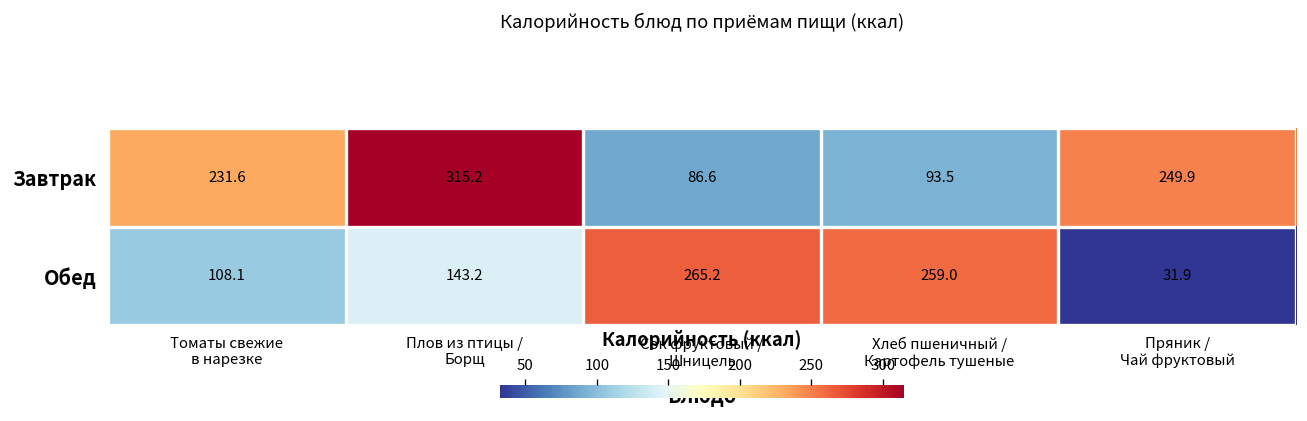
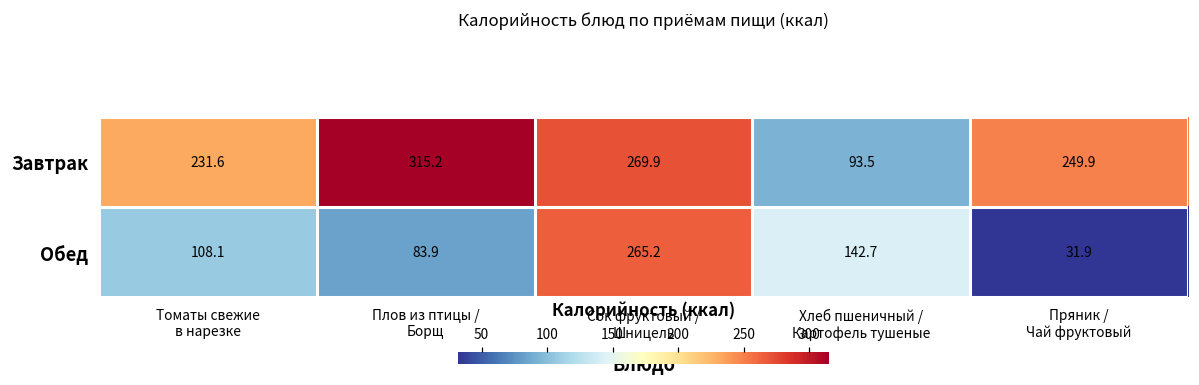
  {
    "Завтрак": {
      "Томаты свежие в нарезке": 231.6,
      "Плов из птицы / Борщ": 315.2,
-     "Сок фруктовый / Шницель": 86.6,
+     "Сок фруктовый / Шницель": 269.9,
      "Хлеб пшеничный / Картофель тушеные": 93.5,
      "Пряник / Чай фруктовый": 249.9
    },
    "Обед": {
      "Томаты свежие в нарезке": 108.1,
-     "Плов из птицы / Борщ": 143.2,
+     "Плов из птицы / Борщ": 83.9,
      "Сок фруктовый / Шницель": 265.2,
-     "Хлеб пшеничный / Картофель тушеные": 259.0,
+     "Хлеб пшеничный / Картофель тушеные": 142.7,
      "Пряник / Чай фруктовый": 31.9
    }
  }
